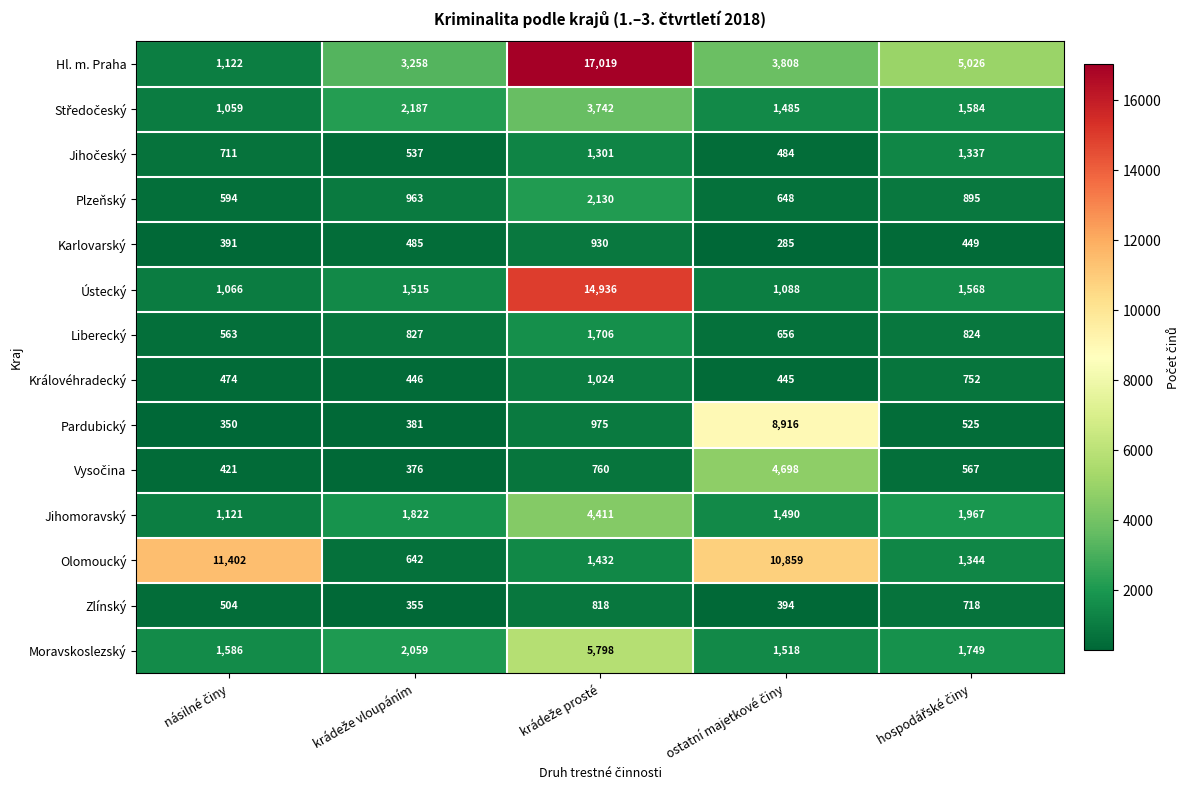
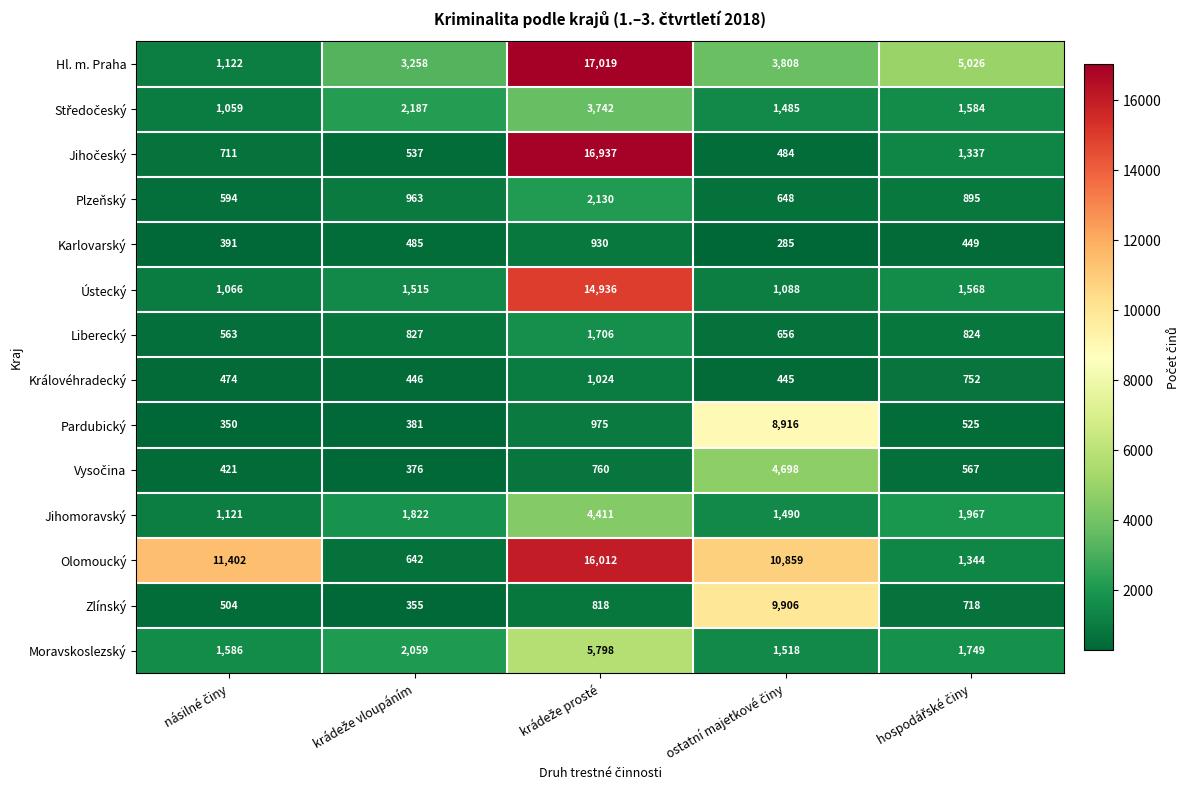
  {
    "Hl. m. Praha": {
      "násilné činy": "1,122",
      "krádeže vloupáním": "3,258",
      "krádeže prosté": "17,019",
      "ostatní majetkové činy": "3,808",
      "hospodářské činy": "5,026"
    },
    "Středočeský": {
      "násilné činy": "1,059",
      "krádeže vloupáním": "2,187",
      "krádeže prosté": "3,742",
      "ostatní majetkové činy": "1,485",
      "hospodářské činy": "1,584"
    },
    "Jihočeský": {
      "násilné činy": "711",
      "krádeže vloupáním": "537",
-     "krádeže prosté": "1,301",
+     "krádeže prosté": "16,937",
      "ostatní majetkové činy": "484",
      "hospodářské činy": "1,337"
    },
    "Plzeňský": {
      "násilné činy": "594",
      "krádeže vloupáním": "963",
      "krádeže prosté": "2,130",
      "ostatní majetkové činy": "648",
      "hospodářské činy": "895"
    },
    "Karlovarský": {
      "násilné činy": "391",
      "krádeže vloupáním": "485",
      "krádeže prosté": "930",
      "ostatní majetkové činy": "285",
      "hospodářské činy": "449"
    },
    "Ústecký": {
      "násilné činy": "1,066",
      "krádeže vloupáním": "1,515",
      "krádeže prosté": "14,936",
      "ostatní majetkové činy": "1,088",
      "hospodářské činy": "1,568"
    },
    "Liberecký": {
      "násilné činy": "563",
      "krádeže vloupáním": "827",
      "krádeže prosté": "1,706",
      "ostatní majetkové činy": "656",
      "hospodářské činy": "824"
    },
    "Královéhradecký": {
      "násilné činy": "474",
      "krádeže vloupáním": "446",
      "krádeže prosté": "1,024",
      "ostatní majetkové činy": "445",
      "hospodářské činy": "752"
    },
    "Pardubický": {
      "násilné činy": "350",
      "krádeže vloupáním": "381",
      "krádeže prosté": "975",
      "ostatní majetkové činy": "8,916",
      "hospodářské činy": "525"
    },
    "Vysočina": {
      "násilné činy": "421",
      "krádeže vloupáním": "376",
      "krádeže prosté": "760",
      "ostatní majetkové činy": "4,698",
      "hospodářské činy": "567"
    },
    "Jihomoravský": {
      "násilné činy": "1,121",
      "krádeže vloupáním": "1,822",
      "krádeže prosté": "4,411",
      "ostatní majetkové činy": "1,490",
      "hospodářské činy": "1,967"
    },
    "Olomoucký": {
      "násilné činy": "11,402",
      "krádeže vloupáním": "642",
-     "krádeže prosté": "1,432",
+     "krádeže prosté": "16,012",
      "ostatní majetkové činy": "10,859",
      "hospodářské činy": "1,344"
    },
    "Zlínský": {
      "násilné činy": "504",
      "krádeže vloupáním": "355",
      "krádeže prosté": "818",
-     "ostatní majetkové činy": "394",
+     "ostatní majetkové činy": "9,906",
      "hospodářské činy": "718"
    },
    "Moravskoslezský": {
      "násilné činy": "1,586",
      "krádeže vloupáním": "2,059",
      "krádeže prosté": "5,798",
      "ostatní majetkové činy": "1,518",
      "hospodářské činy": "1,749"
    }
  }
